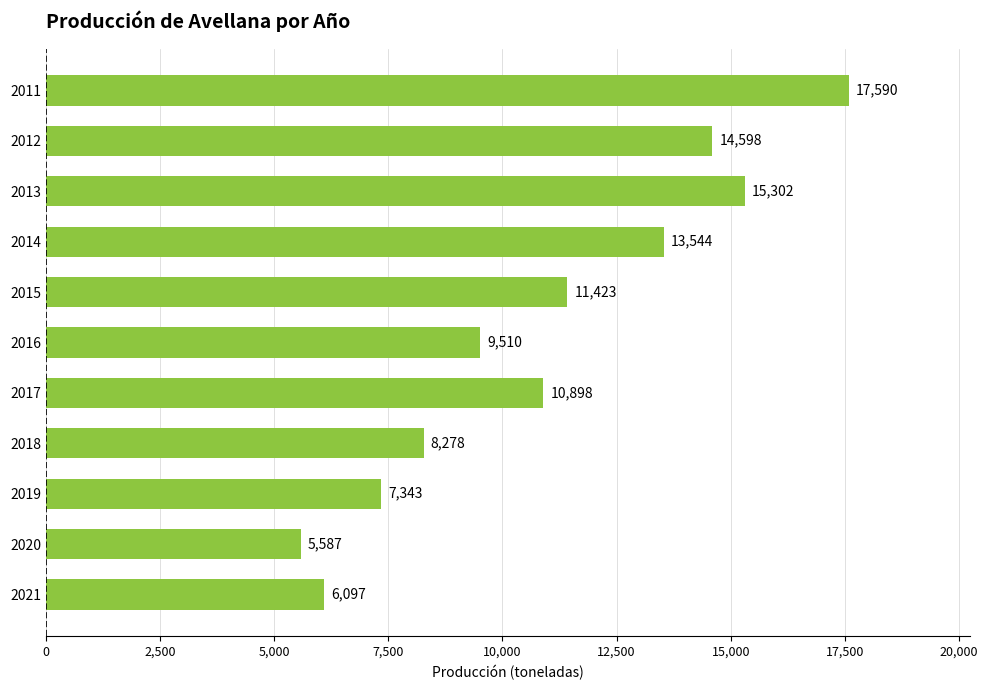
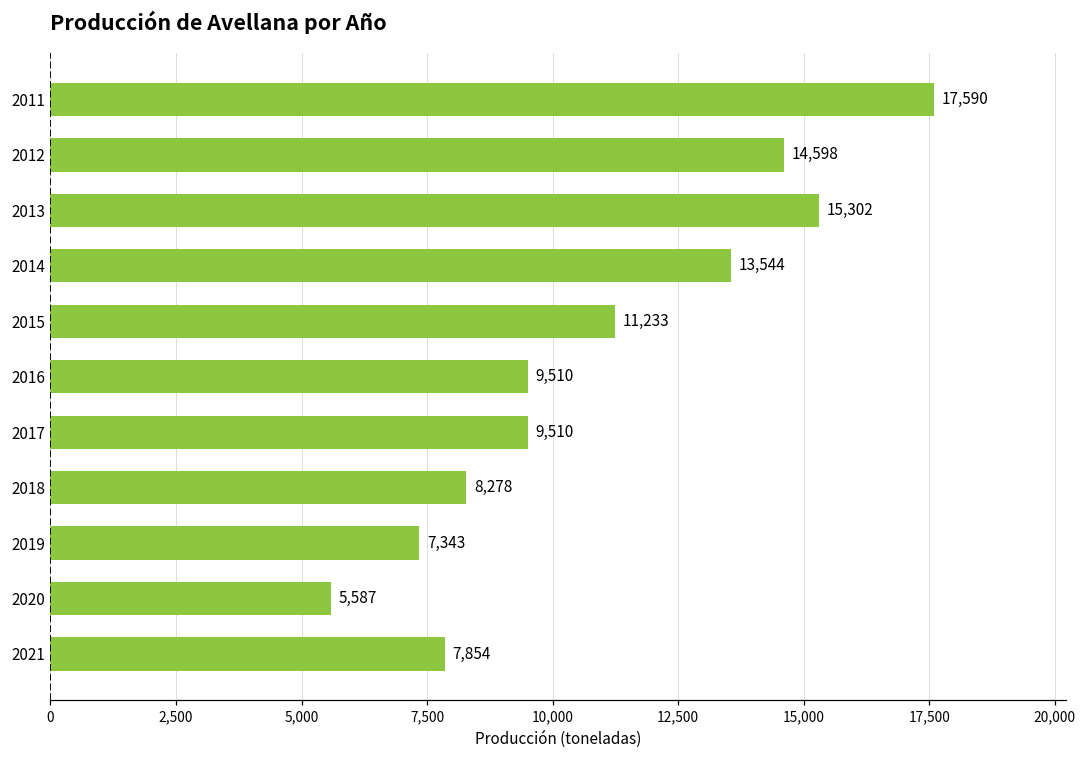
  {
    "2011": "17,590",
    "2012": "14,598",
    "2013": "15,302",
    "2014": "13,544",
-   "2015": "11,423",
+   "2015": "11,233",
    "2016": "9,510",
-   "2017": "10,898",
+   "2017": "9,510",
    "2018": "8,278",
    "2019": "7,343",
    "2020": "5,587",
-   "2021": "6,097"
+   "2021": "7,854"
  }
